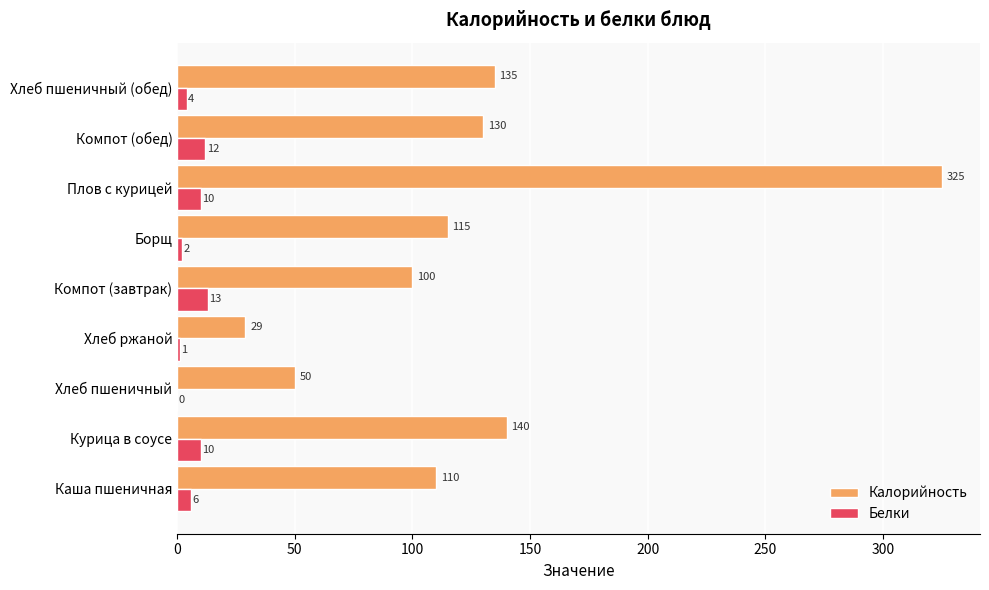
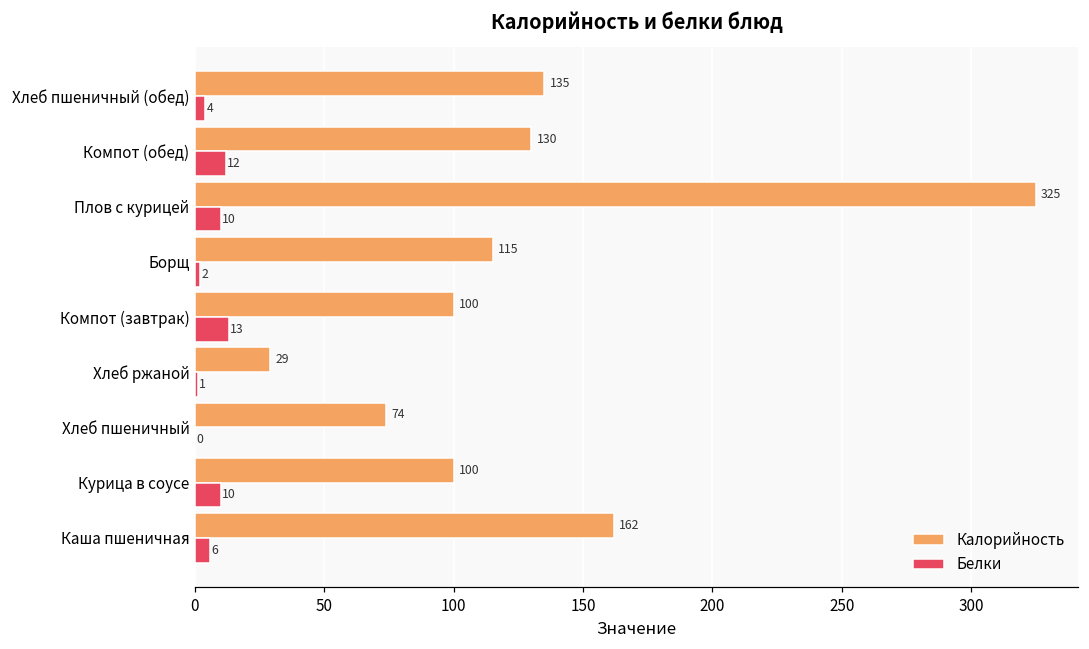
  {
    "Калорийность": {
      "Хлеб пшеничный (обед)": 135,
      "Компот (обед)": 130,
      "Плов с курицей": 325,
      "Борщ": 115,
      "Компот (завтрак)": 100,
      "Хлеб ржаной": 29,
-     "Хлеб пшеничный": 50,
-     "Курица в соусе": 140,
-     "Каша пшеничная": 110
+     "Хлеб пшеничный": 74,
+     "Курица в соусе": 100,
+     "Каша пшеничная": 162
    },
    "Белки": {
      "Хлеб пшеничный (обед)": 4,
      "Компот (обед)": 12,
      "Плов с курицей": 10,
      "Борщ": 2,
      "Компот (завтрак)": 13,
      "Хлеб ржаной": 1,
      "Хлеб пшеничный": 0,
      "Курица в соусе": 10,
      "Каша пшеничная": 6
    }
  }
